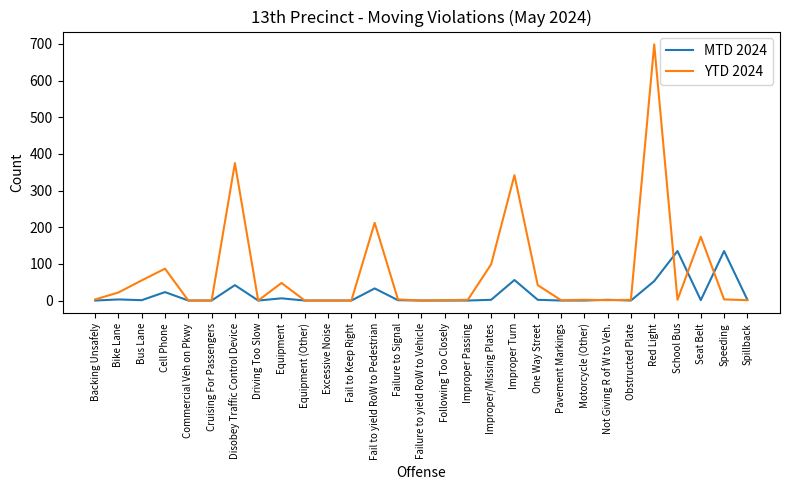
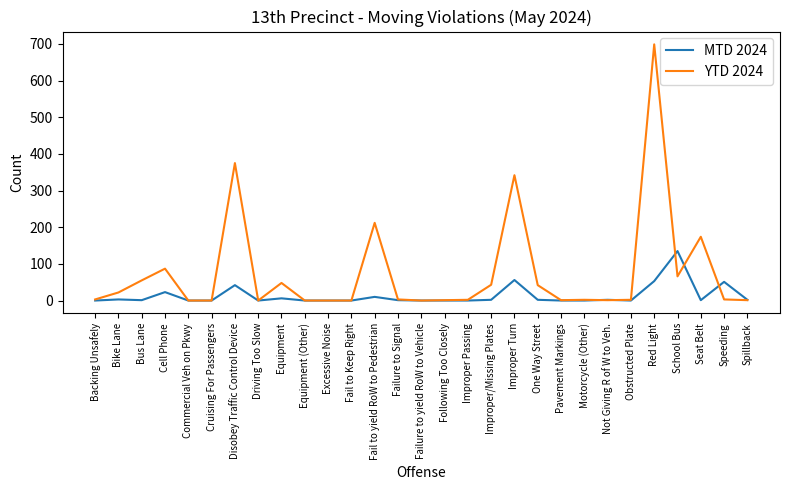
  {
    "MTD 2024": {
      "Bike Lane": 0,
      "Bus Lane": 0,
      "Cell Phone": 20,
      "Disobey Traffic Control Device": 40,
      "Equipment": 10,
-     "Fail to yield RoW to Pedestrian": 30,
+     "Fail to yield RoW to Pedestrian": 10,
      "Improper/Missing Plates": 0,
      "Improper Turn": 60,
      "One Way Street": 0,
      "Red Light": 50,
      "School Bus": 140,
      "Seat Belt": 0,
-     "Speeding": 140
+     "Speeding": 50
    },
    "YTD 2024": {
      "Bike Lane": 20,
      "Bus Lane": 60,
      "Cell Phone": 90,
      "Disobey Traffic Control Device": 380,
      "Equipment": 50,
      "Fail to yield RoW to Pedestrian": 210,
-     "Improper/Missing Plates": 100,
+     "Improper/Missing Plates": 40,
      "Improper Turn": 340,
      "One Way Street": 40,
      "Red Light": 700,
-     "School Bus": 0,
+     "School Bus": 70,
      "Seat Belt": 170,
      "Speeding": 0
    }
  }
